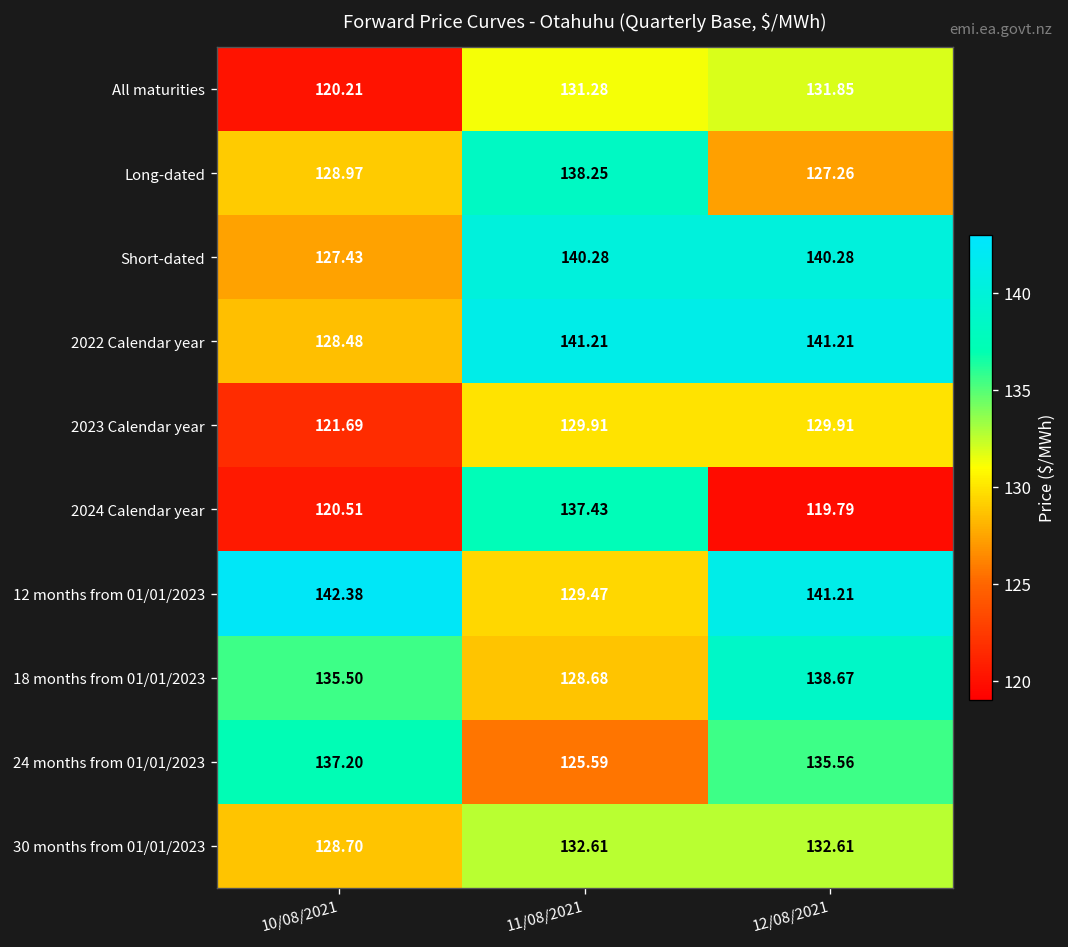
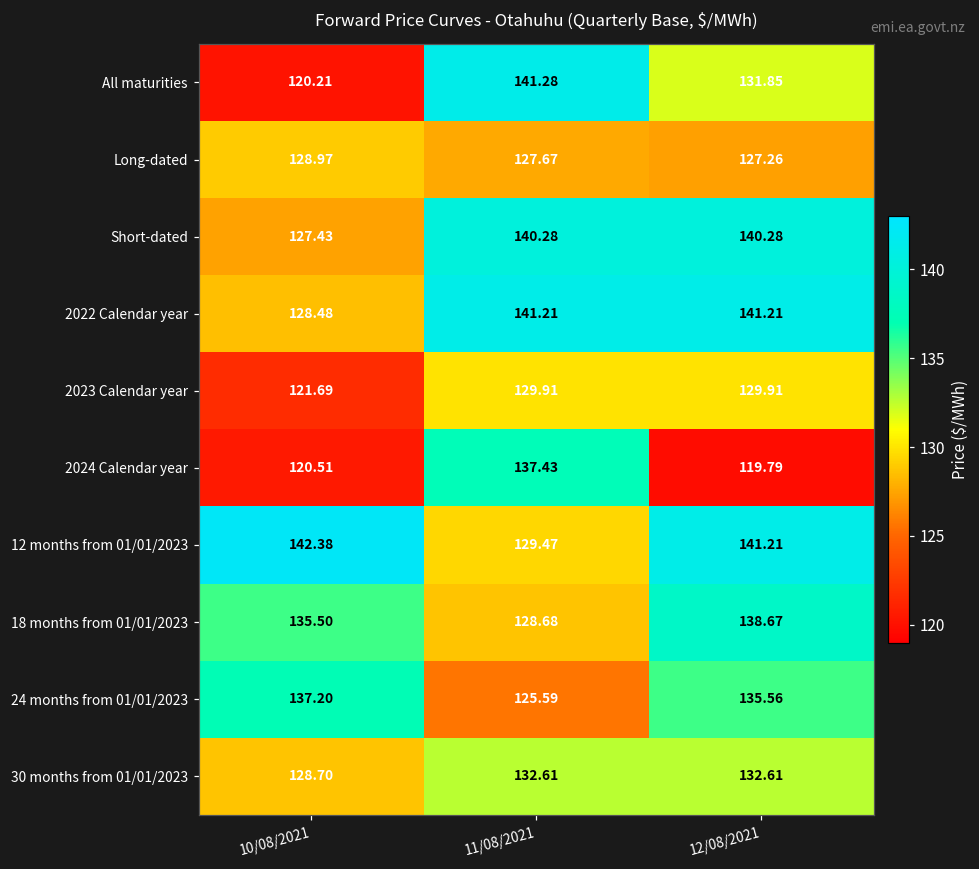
  {
    "All maturities": {
      "10/08/2021": 120.21,
-     "11/08/2021": 131.28,
+     "11/08/2021": 141.28,
      "12/08/2021": 131.85
    },
    "Long-dated": {
      "10/08/2021": 128.97,
-     "11/08/2021": 138.25,
+     "11/08/2021": 127.67,
      "12/08/2021": 127.26
    },
    "Short-dated": {
      "10/08/2021": 127.43,
      "11/08/2021": 140.28,
      "12/08/2021": 140.28
    },
    "2022 Calendar year": {
      "10/08/2021": 128.48,
      "11/08/2021": 141.21,
      "12/08/2021": 141.21
    },
    "2023 Calendar year": {
      "10/08/2021": 121.69,
      "11/08/2021": 129.91,
      "12/08/2021": 129.91
    },
    "2024 Calendar year": {
      "10/08/2021": 120.51,
      "11/08/2021": 137.43,
      "12/08/2021": 119.79
    },
    "12 months from 01/01/2023": {
      "10/08/2021": 142.38,
      "11/08/2021": 129.47,
      "12/08/2021": 141.21
    },
    "18 months from 01/01/2023": {
      "10/08/2021": 135.50,
      "11/08/2021": 128.68,
      "12/08/2021": 138.67
    },
    "24 months from 01/01/2023": {
      "10/08/2021": 137.20,
      "11/08/2021": 125.59,
      "12/08/2021": 135.56
    },
    "30 months from 01/01/2023": {
      "10/08/2021": 128.70,
      "11/08/2021": 132.61,
      "12/08/2021": 132.61
    }
  }
